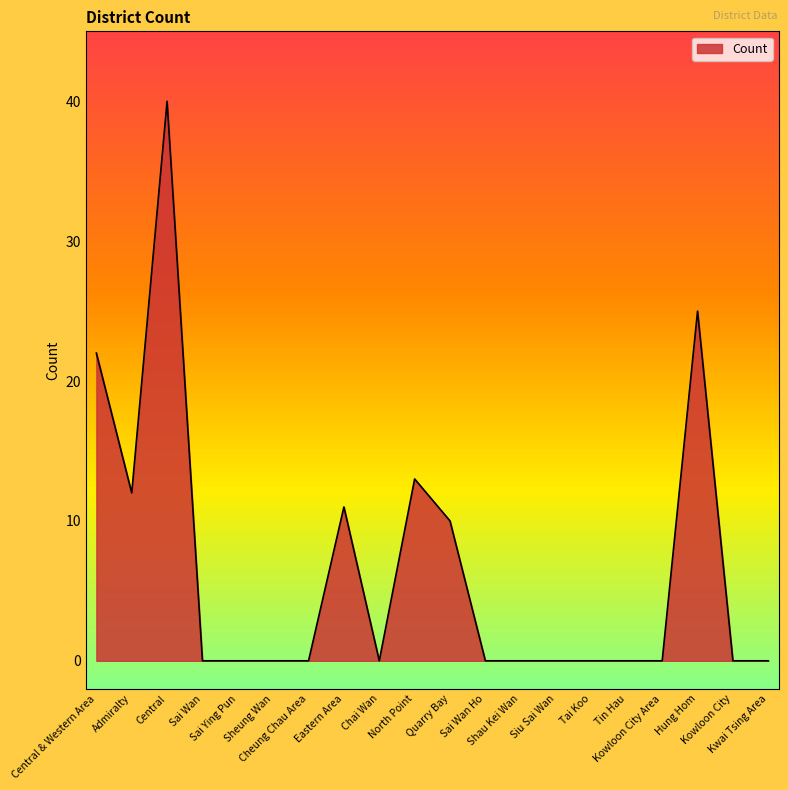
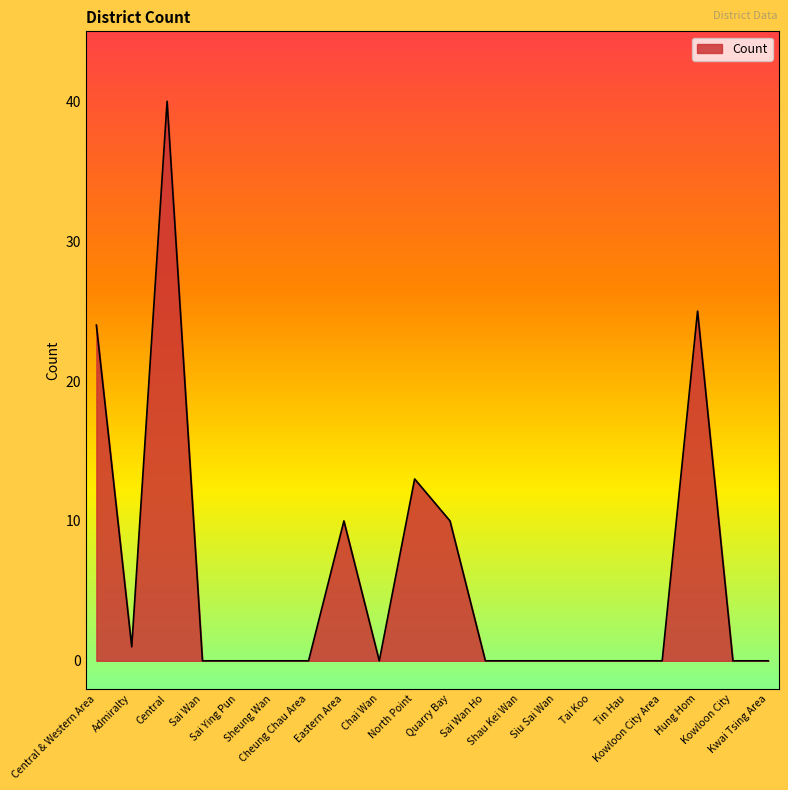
  {
-   "Central & Western Area": 22,
-   "Admiralty": 12,
+   "Central & Western Area": 24,
+   "Admiralty": 1,
    "Central": 40,
    "Sai Wan": 0,
    "Sai Ying Pun": 0,
    "Sheung Wan": 0,
    "Cheung Chau Area": 0,
-   "Eastern Area": 11,
+   "Eastern Area": 10,
    "Chai Wan": 0,
    "North Point": 13,
    "Quarry Bay": 10,
    "Sai Wan Ho": 0,
    "Shau Kei Wan": 0,
    "Siu Sai Wan": 0,
    "Tai Koo": 0,
    "Tin Hau": 0,
    "Kowloon City Area": 0,
    "Hung Hom": 25,
    "Kowloon City": 0,
    "Kwai Tsing Area": 0
  }
